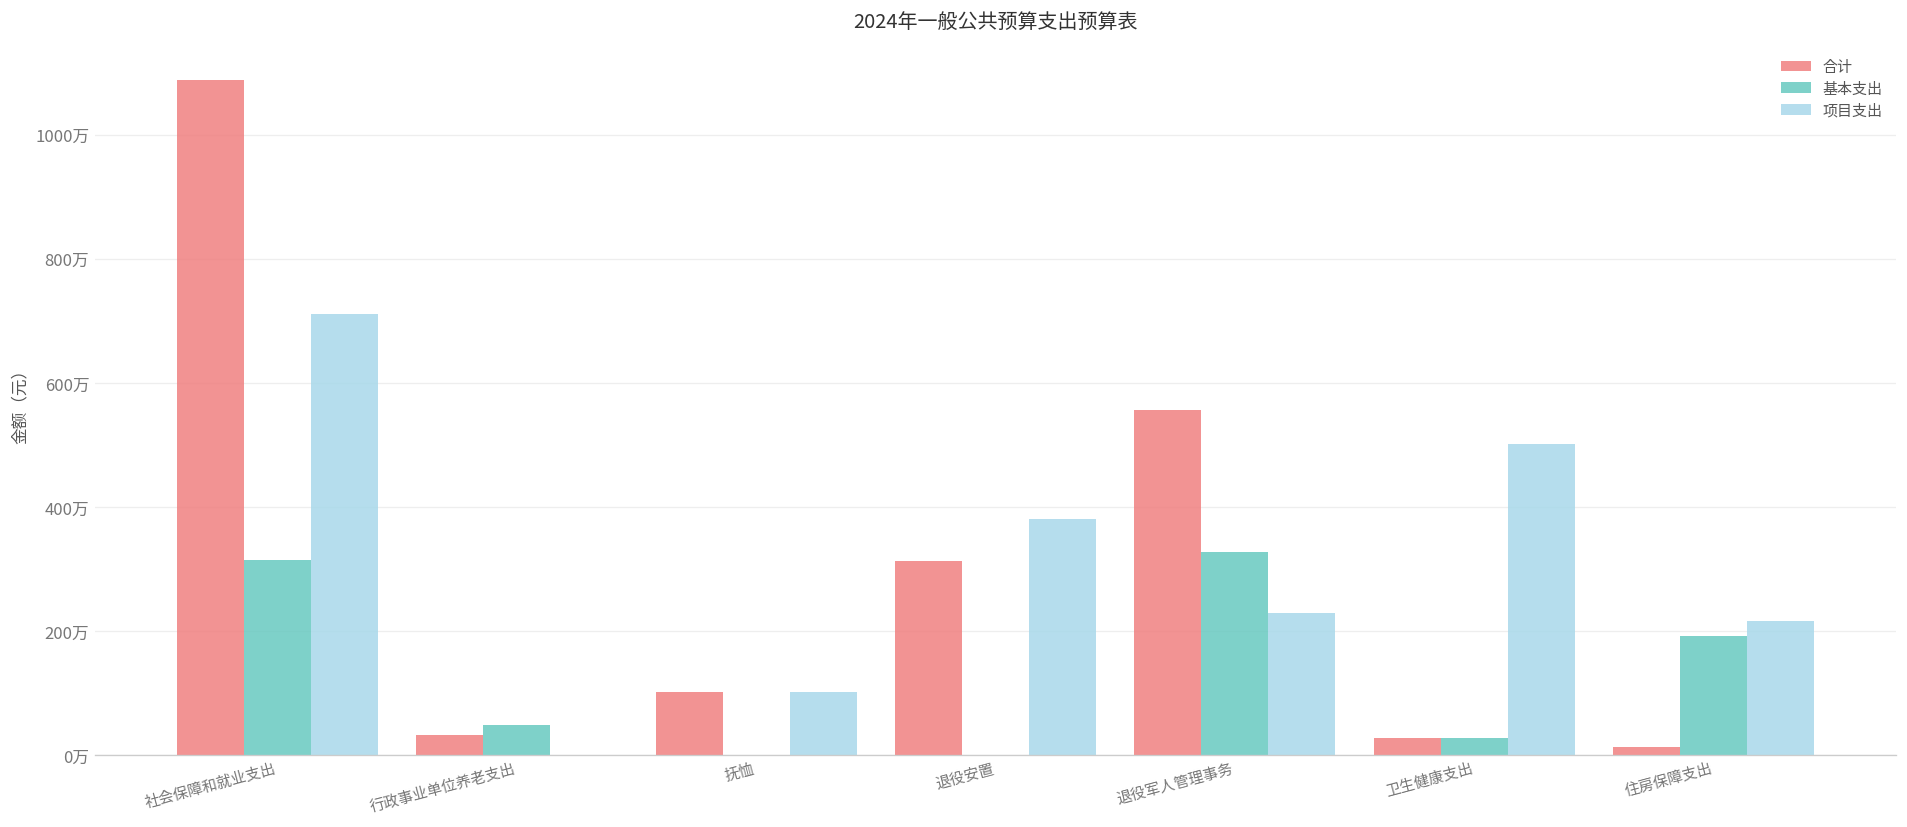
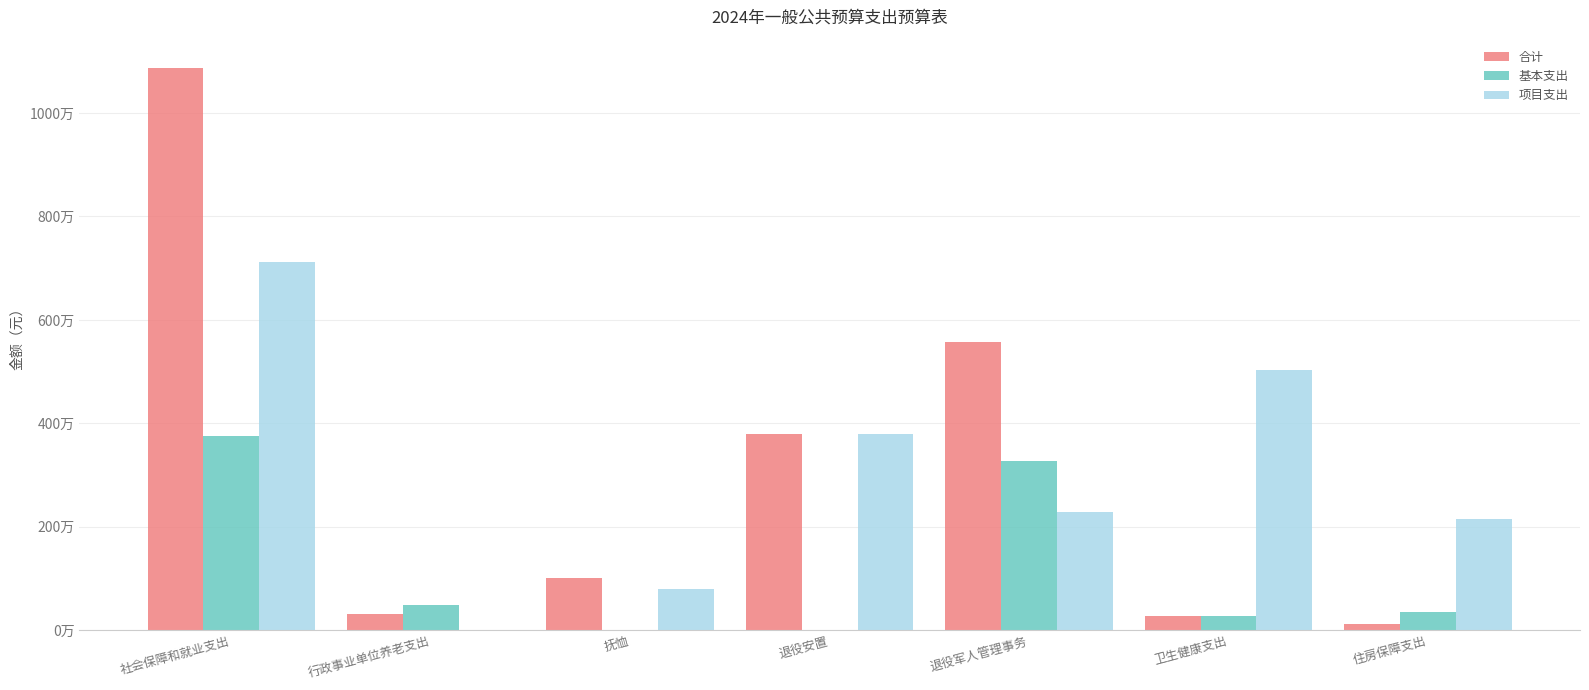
  {
    "合计": {
      "社会保障和就业支出": "1090万",
      "行政事业单位养老支出": "30万",
      "抚恤": "100万",
-     "退役安置": "310万",
+     "退役安置": "380万",
      "退役军人管理事务": "560万",
      "卫生健康支出": "30万",
      "住房保障支出": "10万"
    },
    "基本支出": {
-     "社会保障和就业支出": "310万",
+     "社会保障和就业支出": "380万",
      "行政事业单位养老支出": "50万",
      "抚恤": "0万",
      "退役安置": "0万",
      "退役军人管理事务": "330万",
      "卫生健康支出": "30万",
-     "住房保障支出": "190万"
+     "住房保障支出": "40万"
    },
    "项目支出": {
      "社会保障和就业支出": "710万",
      "行政事业单位养老支出": "0万",
-     "抚恤": "100万",
+     "抚恤": "80万",
      "退役安置": "380万",
      "退役军人管理事务": "230万",
      "卫生健康支出": "500万",
      "住房保障支出": "220万"
    }
  }
